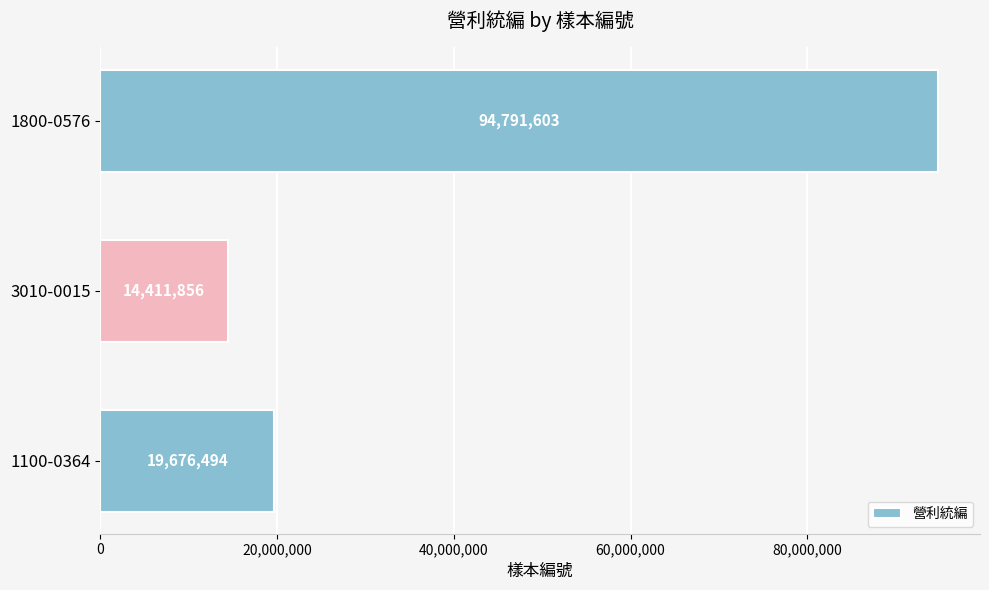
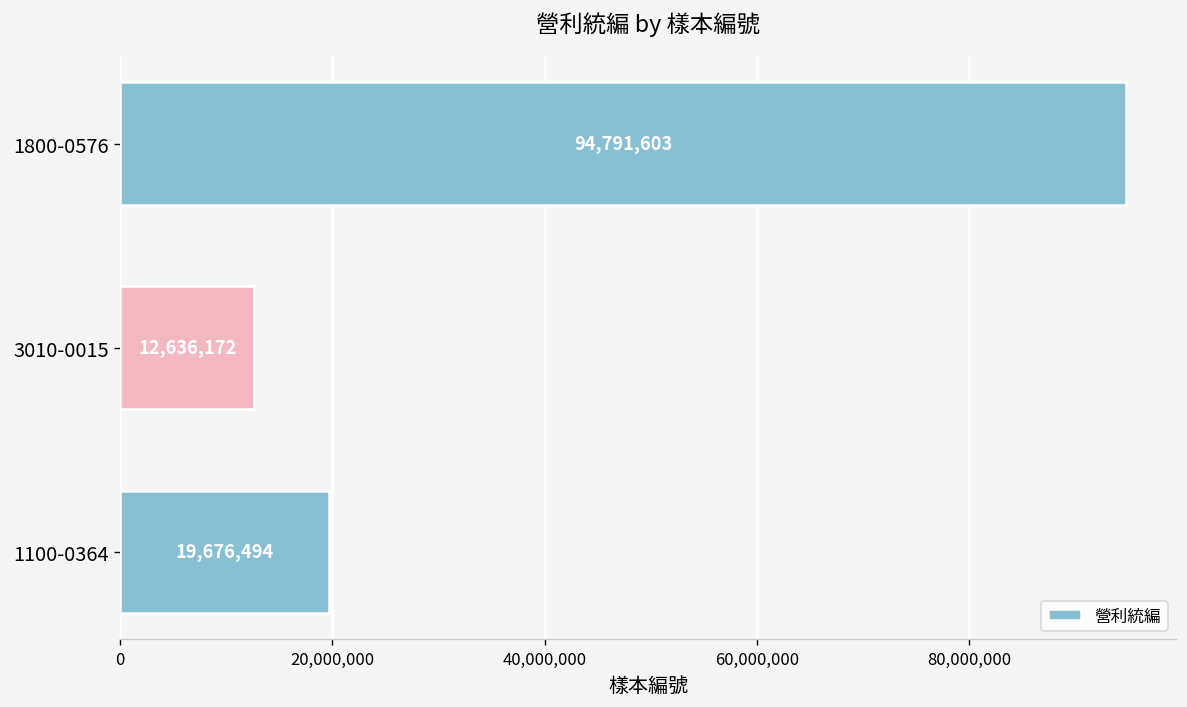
  {
    "1800-0576": "94,791,603",
-   "3010-0015": "14,411,856",
+   "3010-0015": "12,636,172",
    "1100-0364": "19,676,494"
  }
